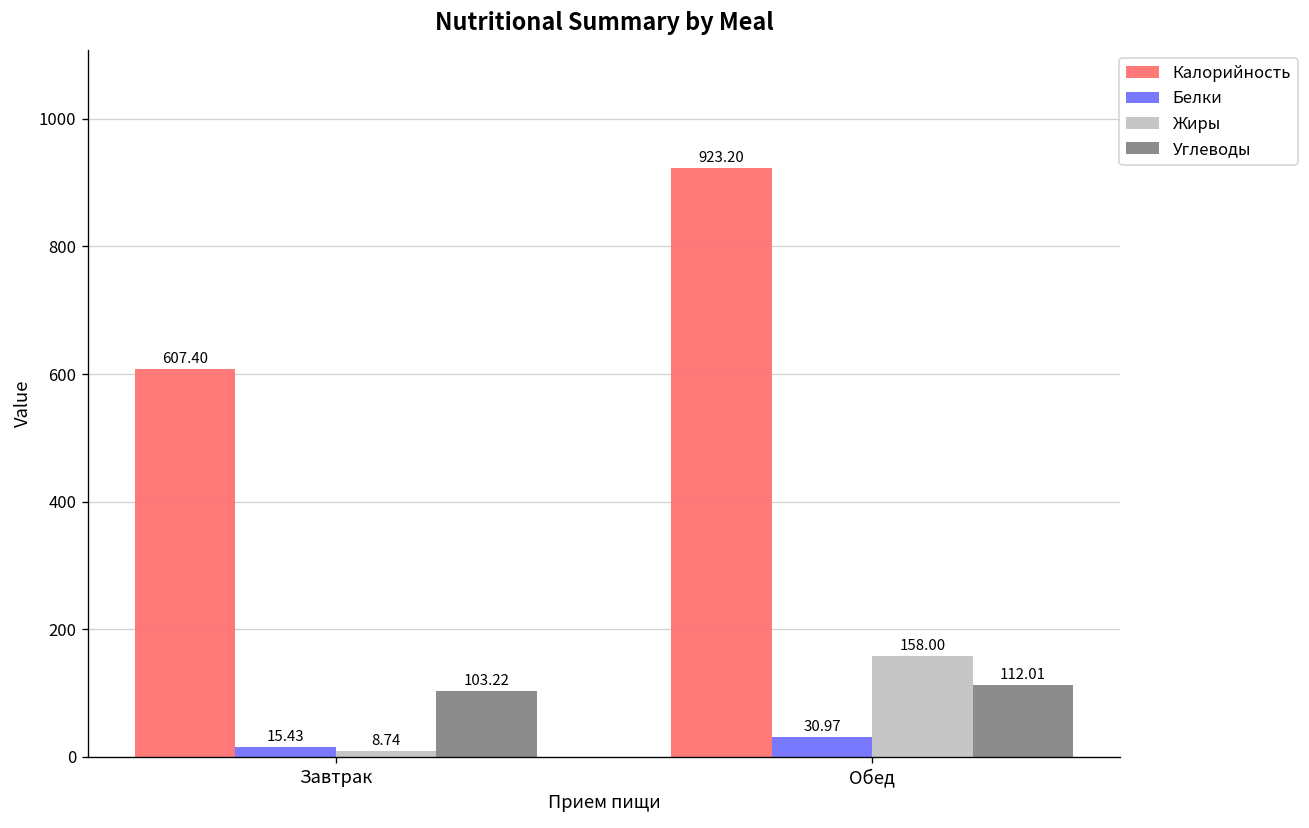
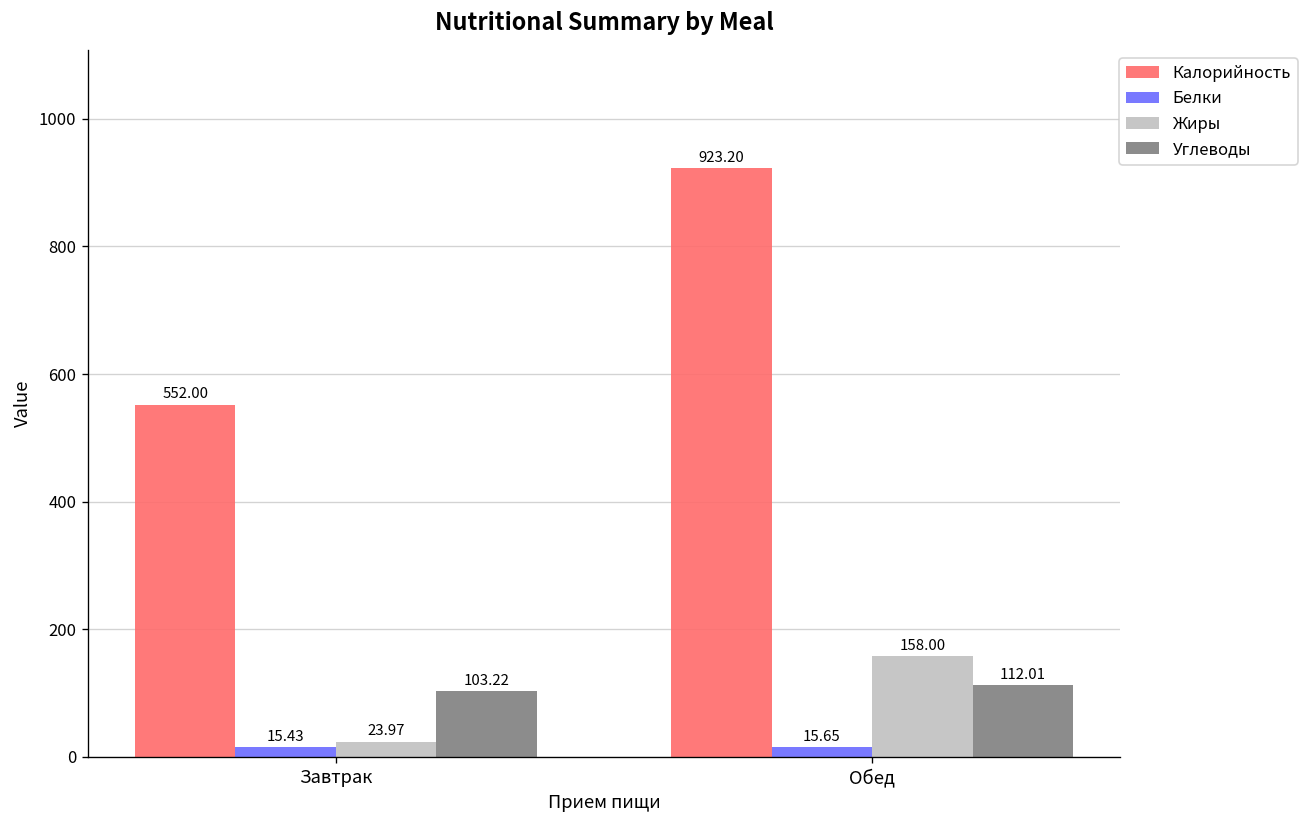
  {
    "Калорийность": {
-     "Завтрак": 607.40,
+     "Завтрак": 552.00,
      "Обед": 923.20
    },
    "Белки": {
      "Завтрак": 15.43,
-     "Обед": 30.97
+     "Обед": 15.65
    },
    "Жиры": {
-     "Завтрак": 8.74,
+     "Завтрак": 23.97,
      "Обед": 158.00
    },
    "Углеводы": {
      "Завтрак": 103.22,
      "Обед": 112.01
    }
  }
